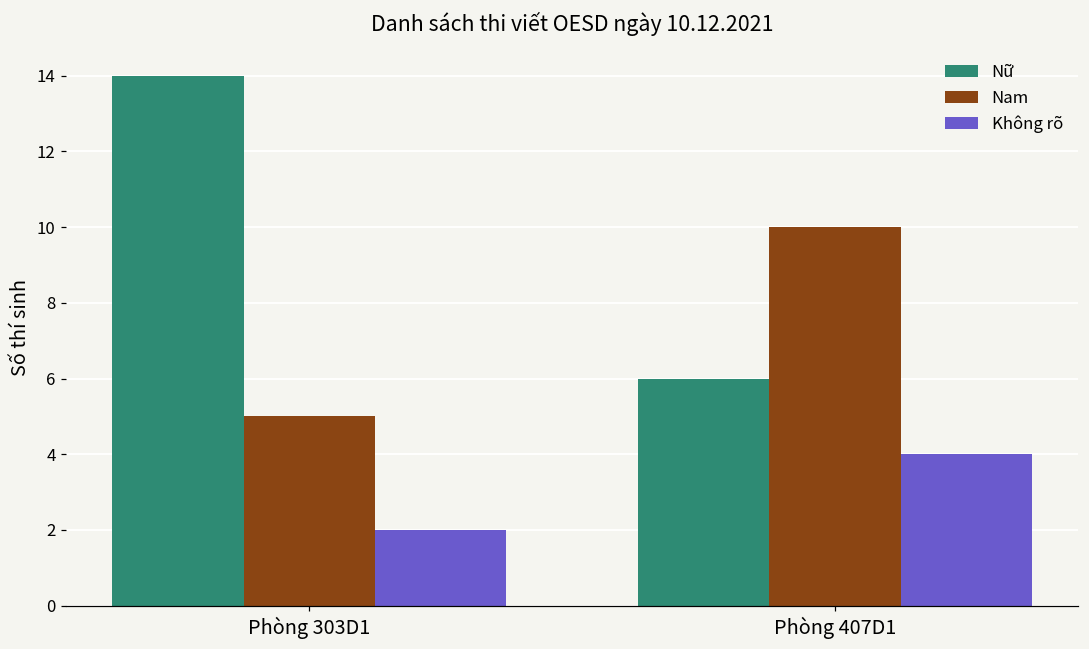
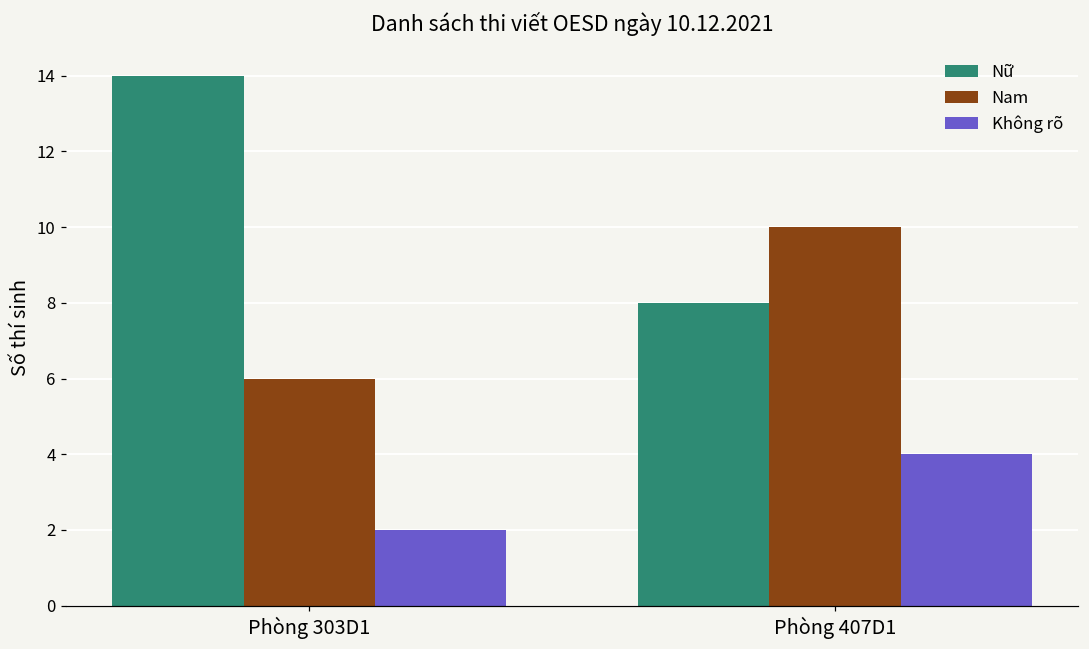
  {
    "Nữ": {
      "Phòng 303D1": 14,
-     "Phòng 407D1": 6
+     "Phòng 407D1": 8
    },
    "Nam": {
-     "Phòng 303D1": 5,
+     "Phòng 303D1": 6,
      "Phòng 407D1": 10
    },
    "Không rõ": {
      "Phòng 303D1": 2,
      "Phòng 407D1": 4
    }
  }
